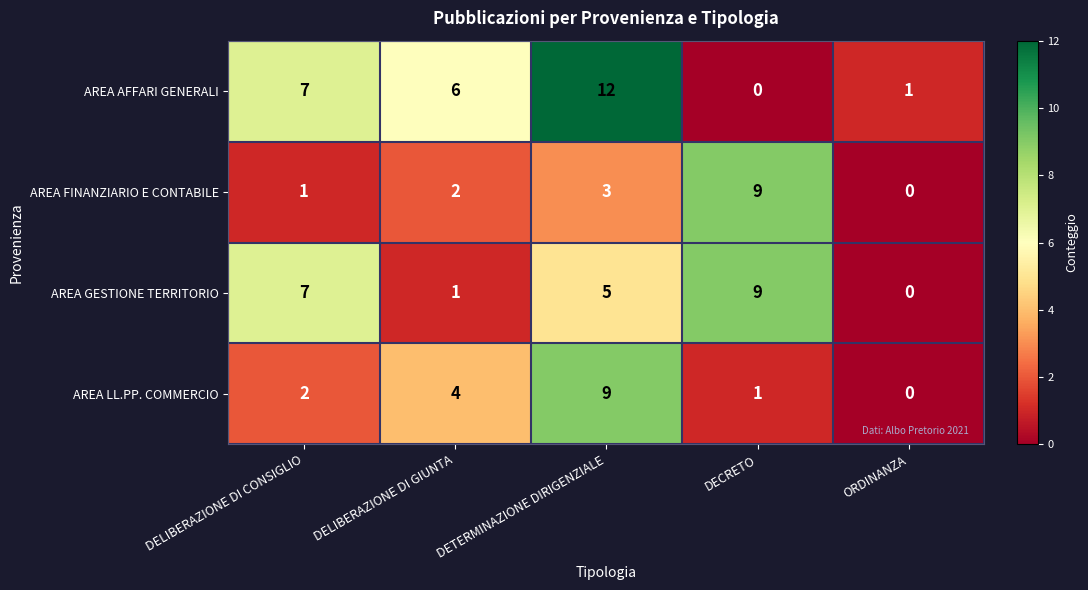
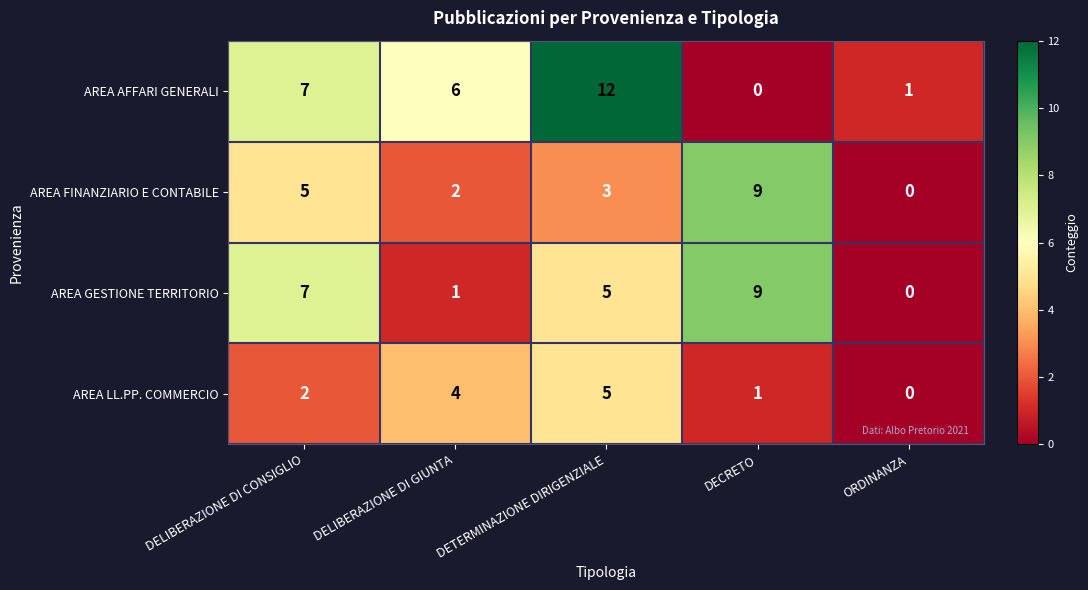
  {
    "AREA AFFARI GENERALI": {
      "DELIBERAZIONE DI CONSIGLIO": 7,
      "DELIBERAZIONE DI GIUNTA": 6,
      "DETERMINAZIONE DIRIGENZIALE": 12,
      "DECRETO": 0,
      "ORDINANZA": 1
    },
    "AREA FINANZIARIO E CONTABILE": {
-     "DELIBERAZIONE DI CONSIGLIO": 1,
+     "DELIBERAZIONE DI CONSIGLIO": 5,
      "DELIBERAZIONE DI GIUNTA": 2,
      "DETERMINAZIONE DIRIGENZIALE": 3,
      "DECRETO": 9,
      "ORDINANZA": 0
    },
    "AREA GESTIONE TERRITORIO": {
      "DELIBERAZIONE DI CONSIGLIO": 7,
      "DELIBERAZIONE DI GIUNTA": 1,
      "DETERMINAZIONE DIRIGENZIALE": 5,
      "DECRETO": 9,
      "ORDINANZA": 0
    },
    "AREA LL.PP. COMMERCIO": {
      "DELIBERAZIONE DI CONSIGLIO": 2,
      "DELIBERAZIONE DI GIUNTA": 4,
-     "DETERMINAZIONE DIRIGENZIALE": 9,
+     "DETERMINAZIONE DIRIGENZIALE": 5,
      "DECRETO": 1
    }
  }
